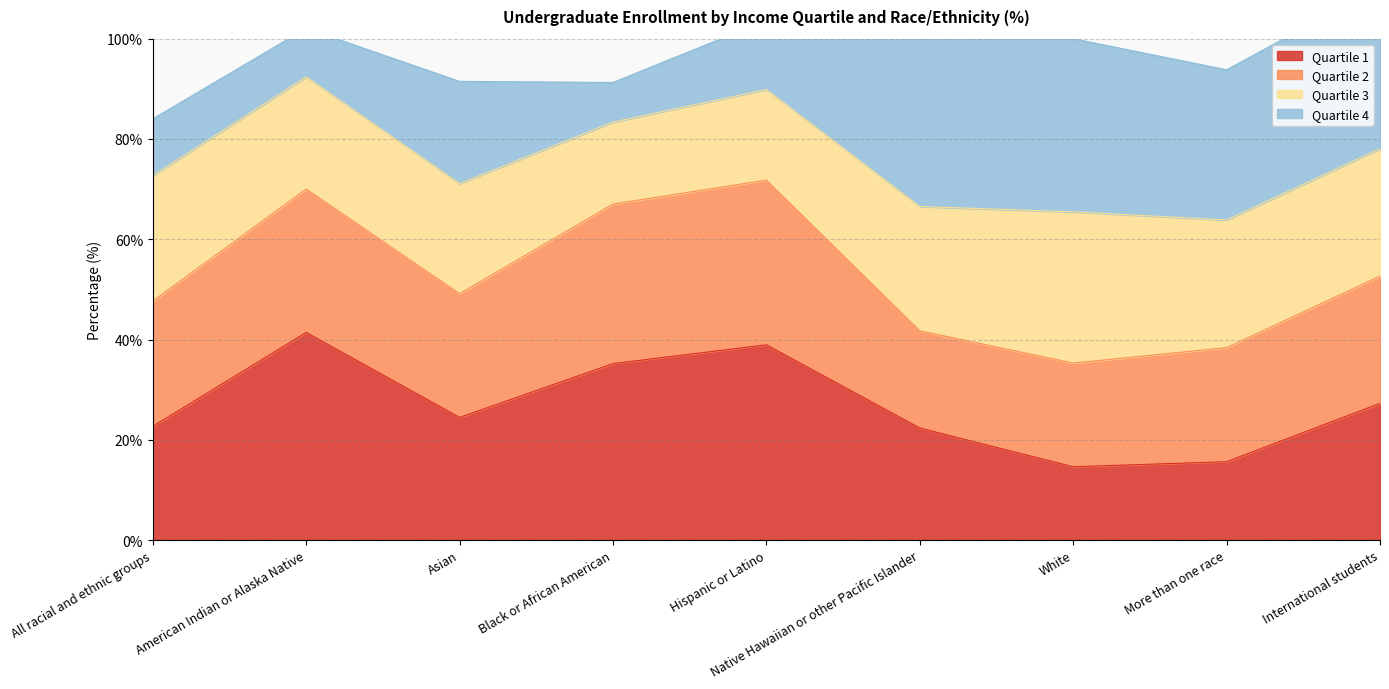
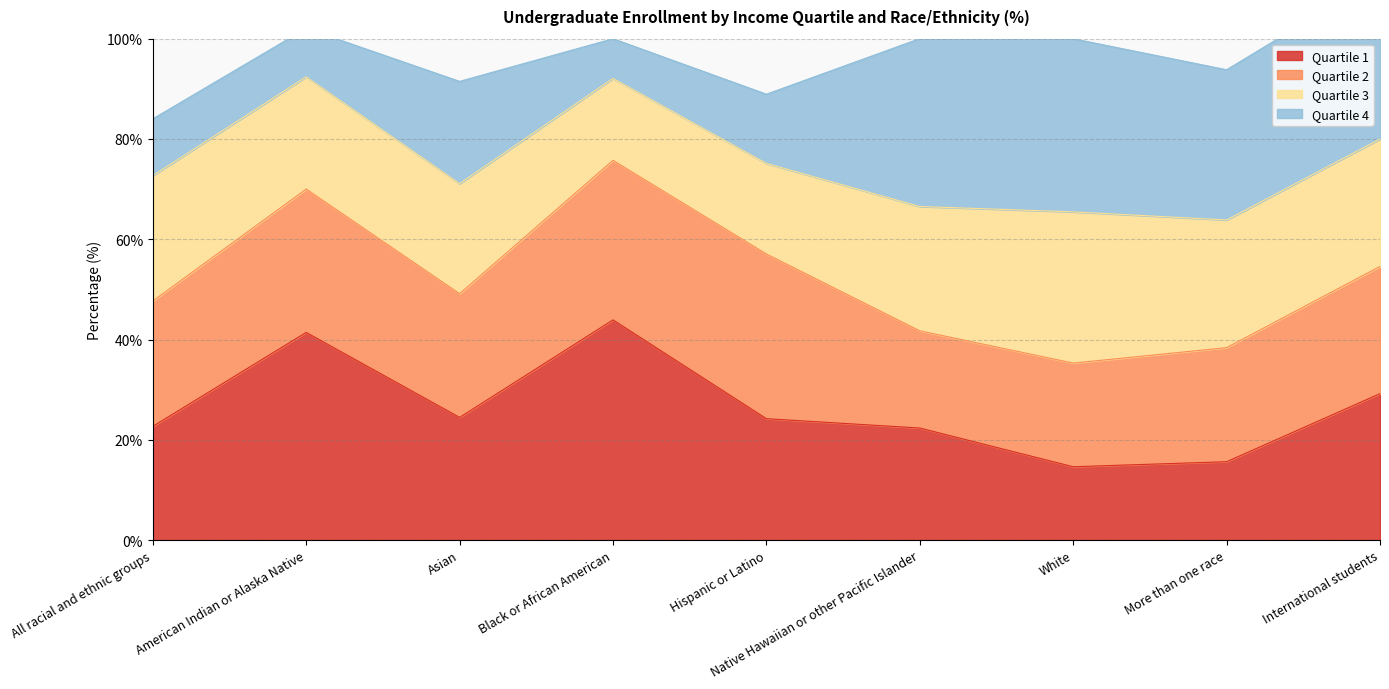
  {
    "Quartile 1": {
      "All racial and ethnic groups": "23%",
      "American Indian or Alaska Native": "41%",
      "Asian": "24%",
-     "Black or African American": "35%",
-     "Hispanic or Latino": "39%",
+     "Black or African American": "44%",
+     "Hispanic or Latino": "24%",
      "Native Hawaiian or other Pacific Islander": "22%",
      "White": "15%",
      "More than one race": "16%",
-     "International students": "27%"
+     "International students": "29%"
    },
    "Quartile 2": {
      "All racial and ethnic groups": "25%",
      "American Indian or Alaska Native": "29%",
      "Asian": "25%",
      "Black or African American": "32%",
      "Hispanic or Latino": "33%",
      "Native Hawaiian or other Pacific Islander": "19%",
      "White": "21%",
      "More than one race": "23%",
      "International students": "25%"
    },
    "Quartile 3": {
      "All racial and ethnic groups": "25%",
      "American Indian or Alaska Native": "22%",
      "Asian": "22%",
      "Black or African American": "16%",
      "Hispanic or Latino": "18%",
      "Native Hawaiian or other Pacific Islander": "25%",
      "White": "30%",
      "More than one race": "25%",
      "International students": "25%"
    },
    "Quartile 4": {
      "All racial and ethnic groups": "11%",
      "Asian": "20%",
      "Black or African American": "8%",
      "Native Hawaiian or other Pacific Islander": "33%",
      "White": "35%",
      "More than one race": "30%"
    }
  }
